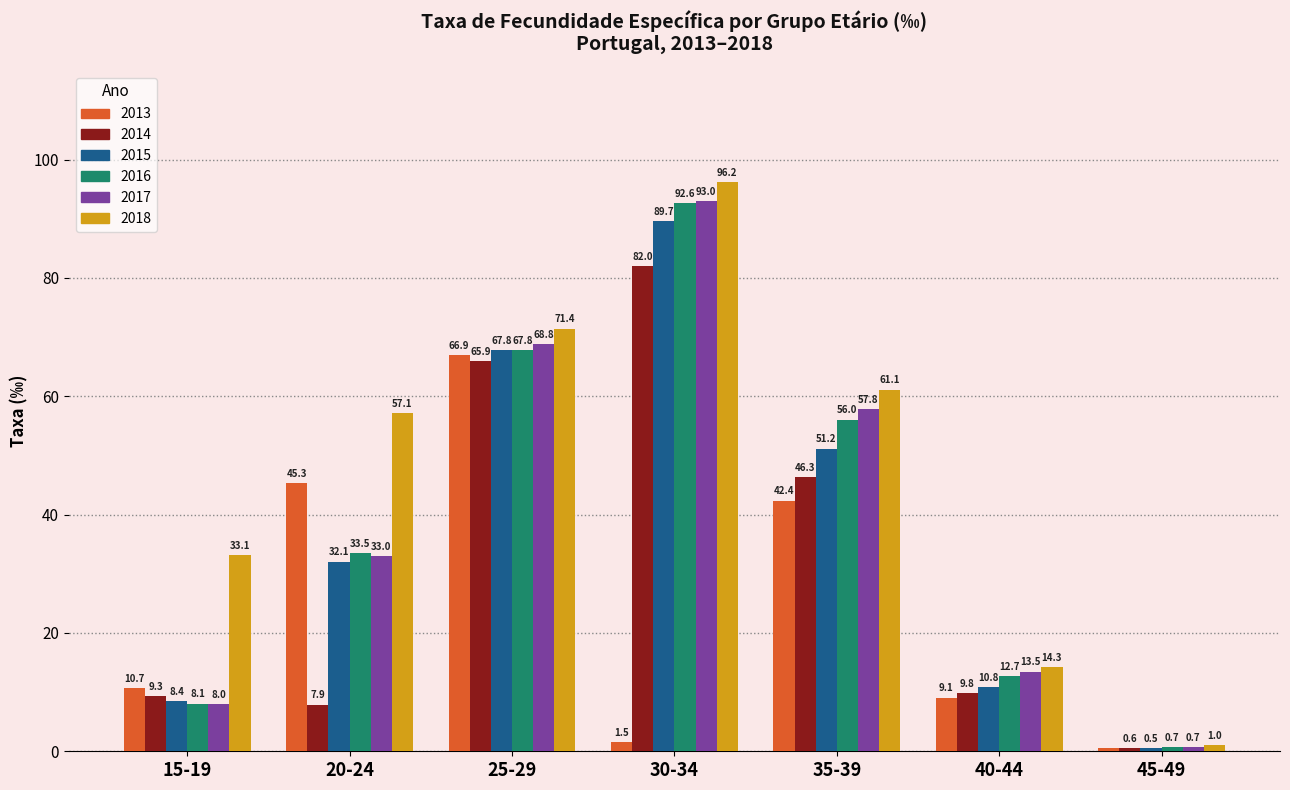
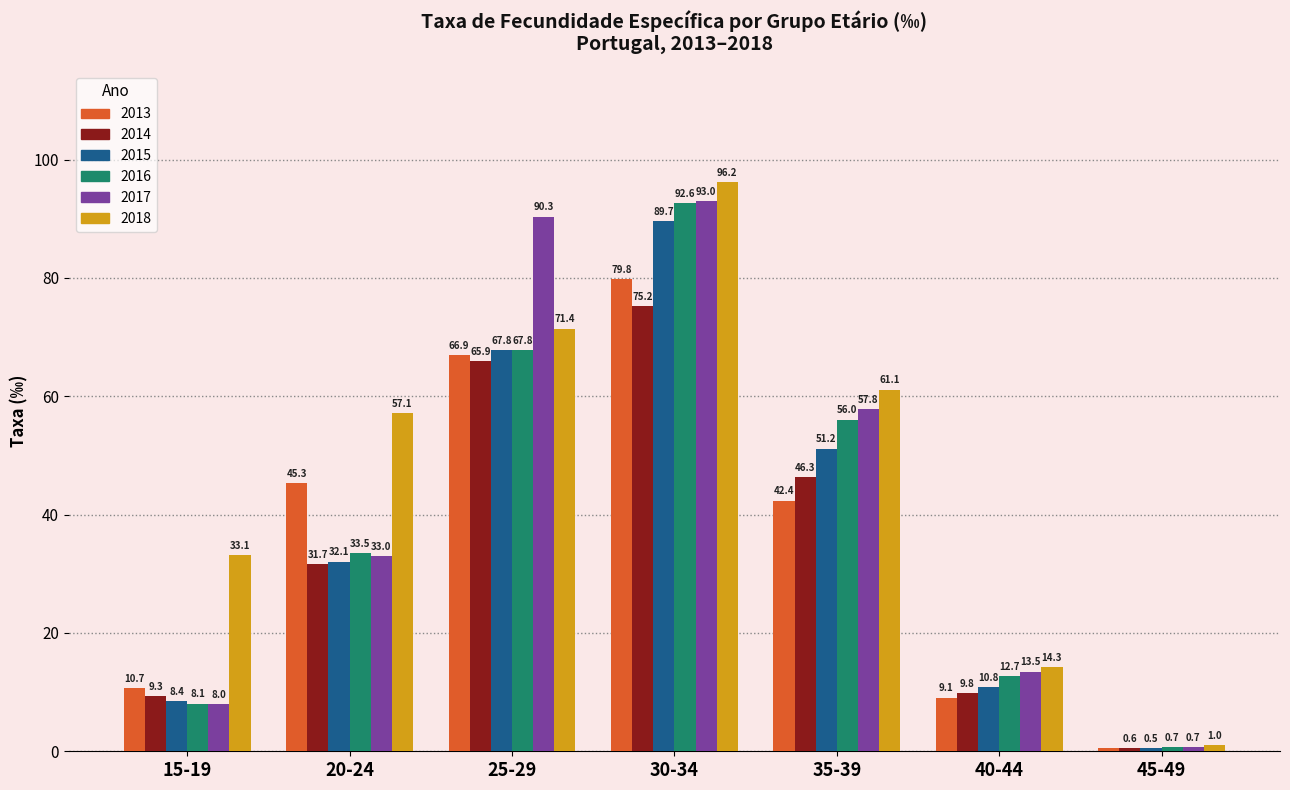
  {
    "2013": {
      "15-19": 10.7,
      "20-24": 45.3,
      "25-29": 66.9,
-     "30-34": 1.5,
+     "30-34": 79.8,
      "35-39": 42.4,
      "40-44": 9.1
    },
    "2014": {
      "15-19": 9.3,
-     "20-24": 7.9,
+     "20-24": 31.7,
      "25-29": 65.9,
-     "30-34": 82.0,
+     "30-34": 75.2,
      "35-39": 46.3,
      "40-44": 9.8,
      "45-49": 0.6
    },
    "2017": {
      "15-19": 8.0,
      "20-24": 33.0,
-     "25-29": 68.8,
+     "25-29": 90.3,
      "30-34": 93.0,
      "35-39": 57.8,
      "40-44": 13.5,
      "45-49": 0.7
    },
    "2018": {
      "15-19": 33.1,
      "20-24": 57.1,
      "25-29": 71.4,
      "30-34": 96.2,
      "35-39": 61.1,
      "40-44": 14.3,
      "45-49": 1.0
    }
  }
